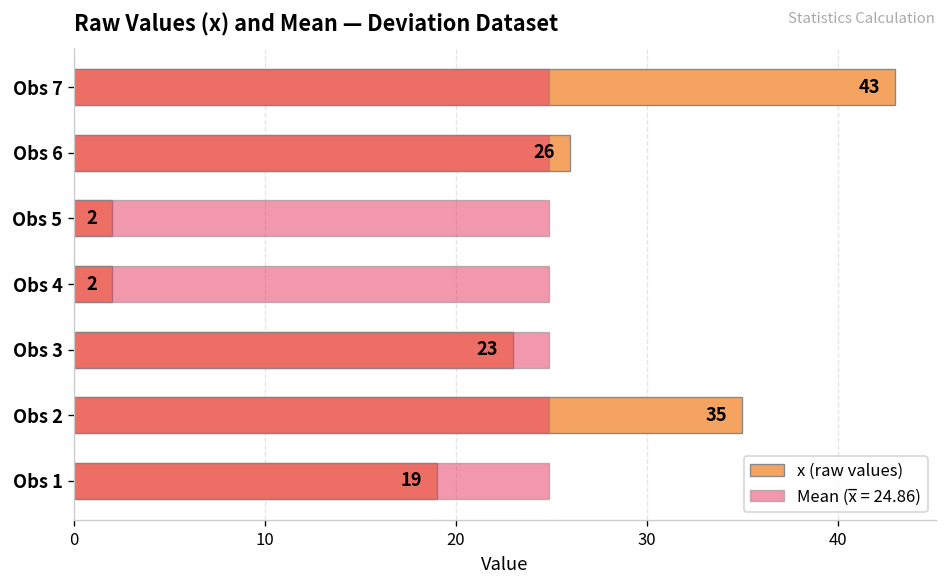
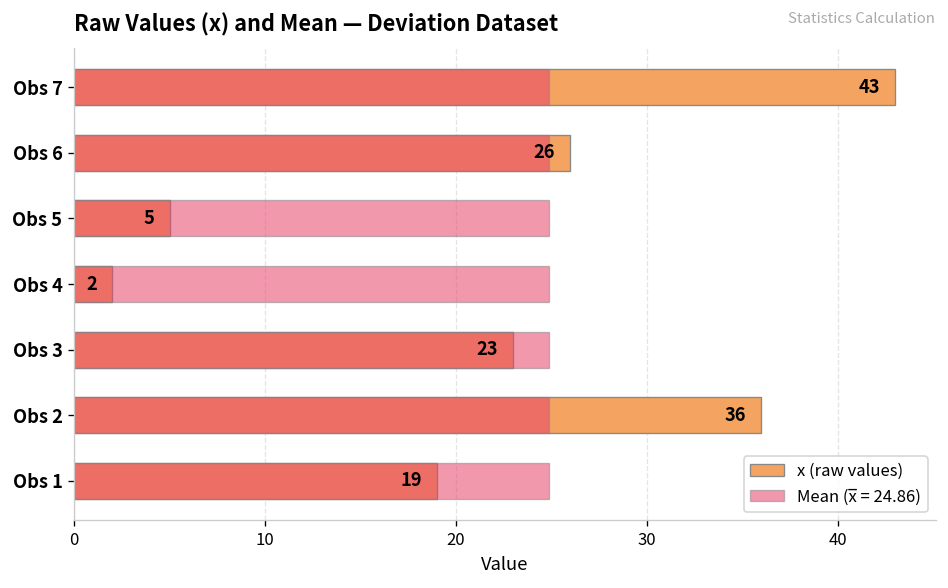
  {
    "x (raw values)": {
      "Obs 7": 43,
      "Obs 6": 26,
-     "Obs 5": 2,
-     "Obs 2": 35
+     "Obs 5": 5,
+     "Obs 2": 36
    },
    "Mean (x̅ = 24.86)": {
      "Obs 5": 24.9,
      "Obs 4": 24.9,
      "Obs 3": 24.9,
      "Obs 1": 24.9
    }
  }
